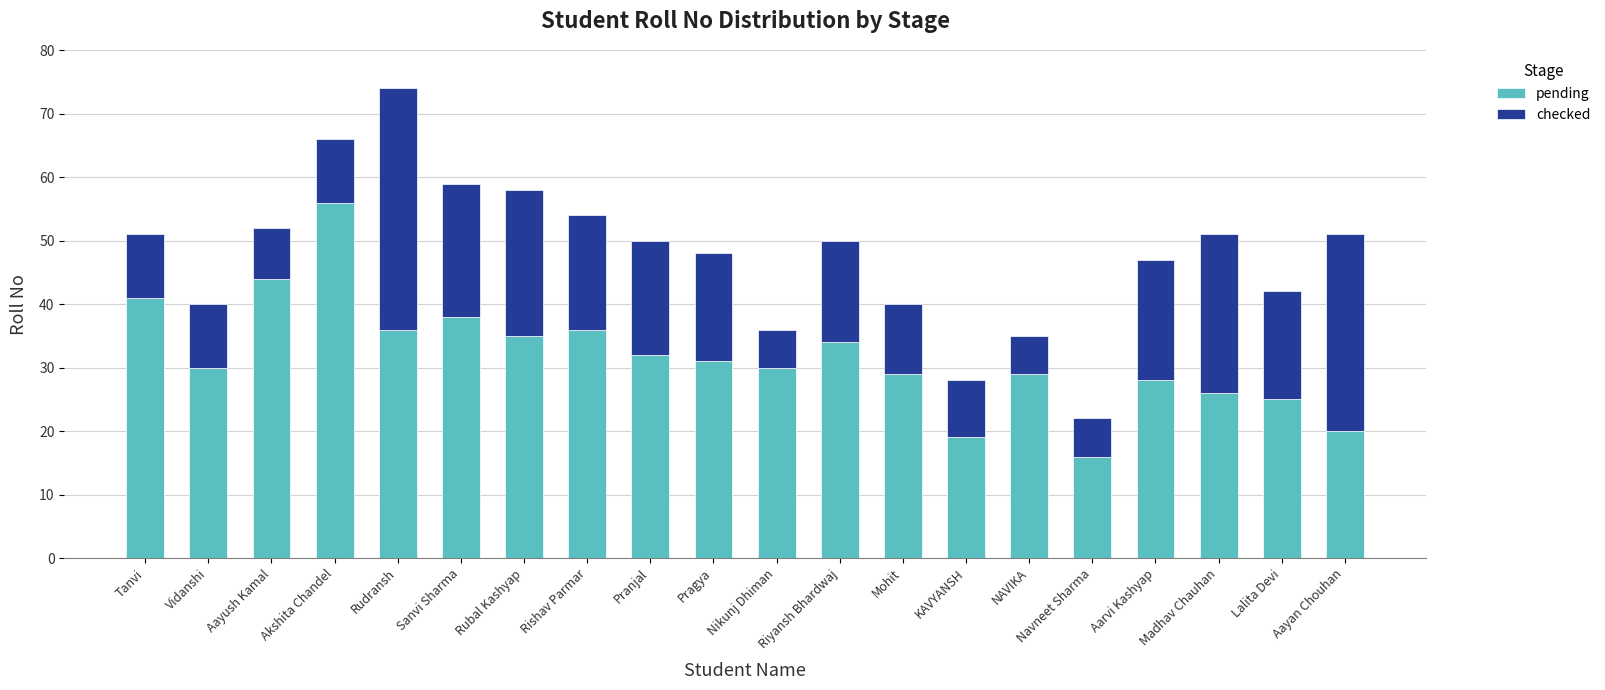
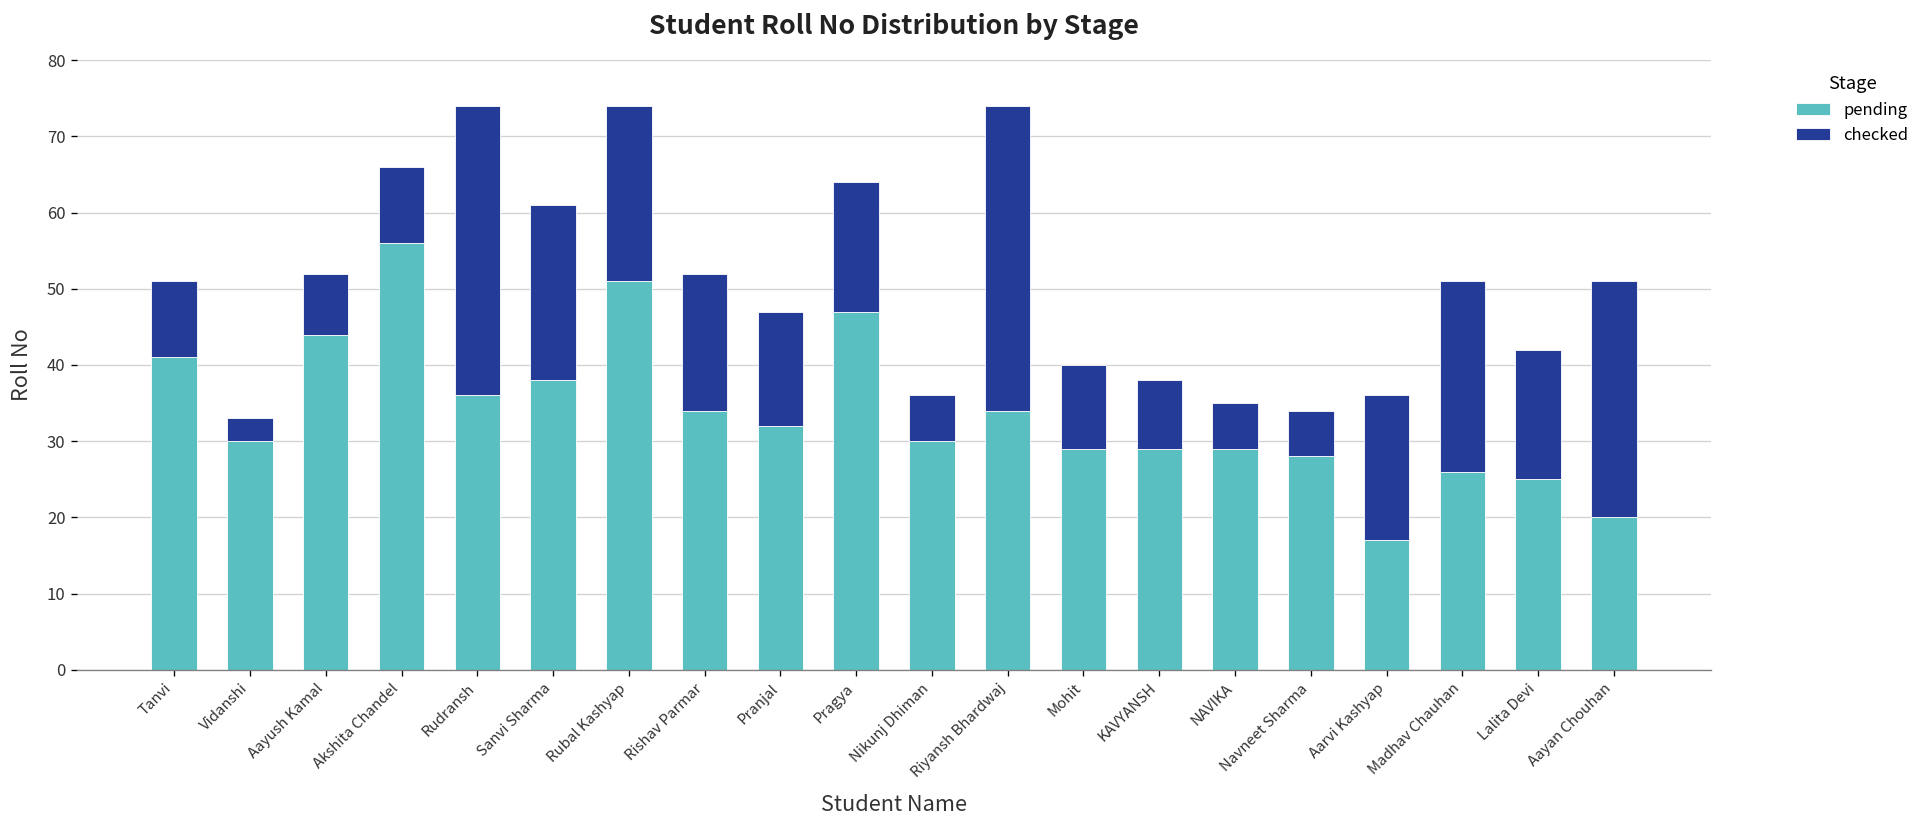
  {
    "pending": {
      "Tanvi": 41,
      "Vidanshi": 30,
      "Aayush Kamal": 44,
      "Akshita Chandel": 56,
      "Rudransh": 36,
      "Sanvi Sharma": 38,
-     "Rubal Kashyap": 35,
-     "Rishav Parmar": 36,
+     "Rubal Kashyap": 51,
+     "Rishav Parmar": 34,
      "Pranjal": 32,
-     "Pragya": 31,
+     "Pragya": 47,
      "Nikunj Dhiman": 30,
      "Riyansh Bhardwaj": 34,
      "Mohit": 29,
-     "KAVYANSH": 19,
+     "KAVYANSH": 29,
      "NAVIKA": 29,
-     "Navneet Sharma": 16,
-     "Aarvi Kashyap": 28,
+     "Navneet Sharma": 28,
+     "Aarvi Kashyap": 17,
      "Madhav Chauhan": 26,
      "Lalita Devi": 25,
      "Aayan Chouhan": 20
    },
    "checked": {
      "Tanvi": 10,
-     "Vidanshi": 10,
+     "Vidanshi": 3,
      "Aayush Kamal": 8,
      "Akshita Chandel": 10,
      "Rudransh": 38,
-     "Sanvi Sharma": 21,
+     "Sanvi Sharma": 23,
      "Rubal Kashyap": 23,
      "Rishav Parmar": 18,
-     "Pranjal": 18,
+     "Pranjal": 15,
      "Pragya": 17,
      "Nikunj Dhiman": 6,
-     "Riyansh Bhardwaj": 16,
+     "Riyansh Bhardwaj": 40,
      "Mohit": 11,
      "KAVYANSH": 9,
      "NAVIKA": 6,
      "Navneet Sharma": 6,
      "Aarvi Kashyap": 19,
      "Madhav Chauhan": 25,
      "Lalita Devi": 17,
      "Aayan Chouhan": 31
    }
  }
